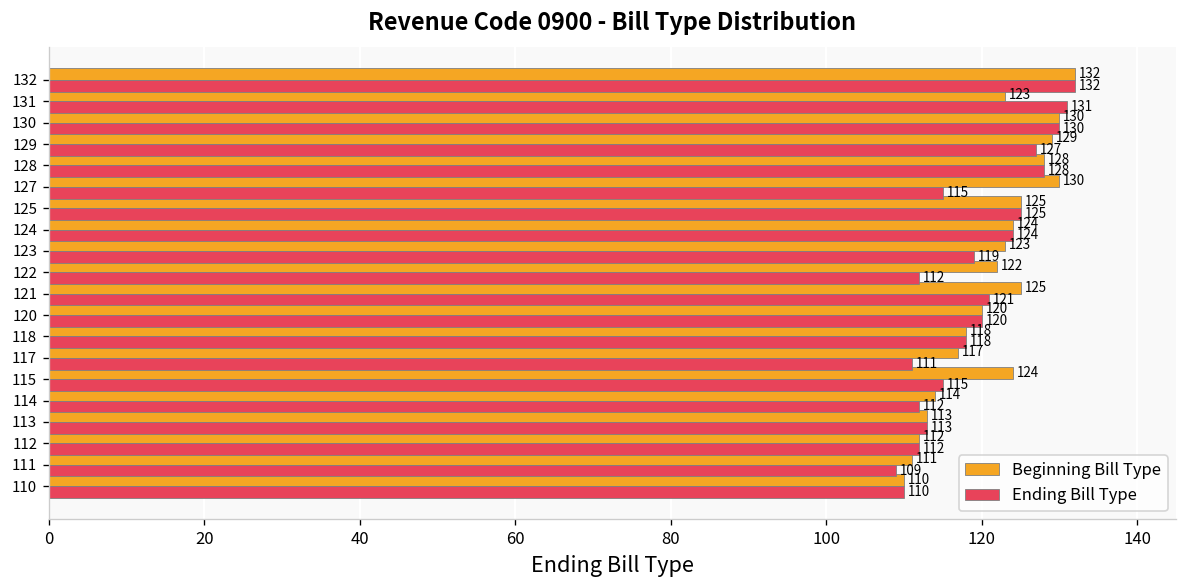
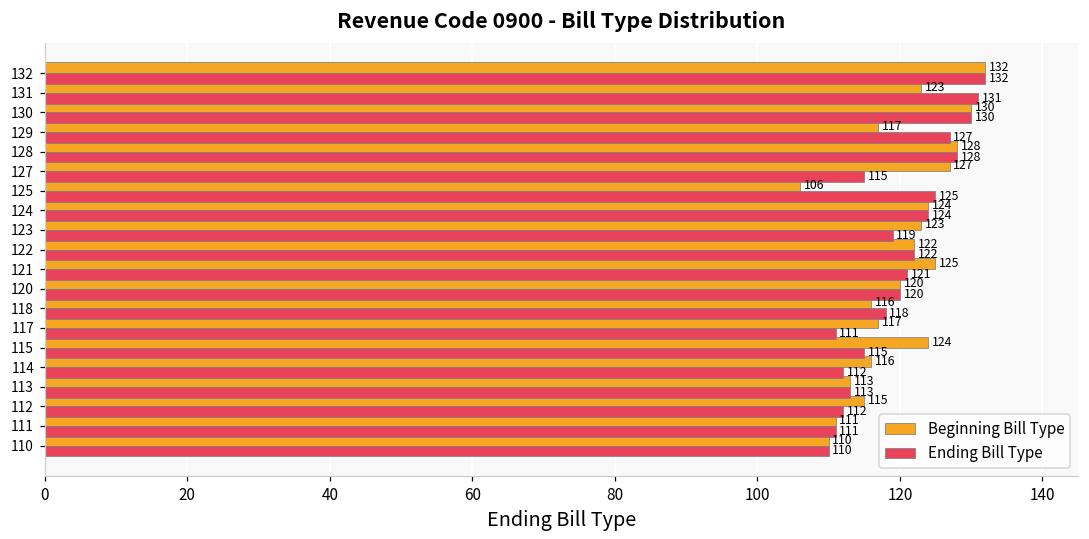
  {
    "Beginning Bill Type": {
      "132": 132,
      "131": 123,
      "130": 130,
-     "129": 129,
+     "129": 117,
      "128": 128,
-     "127": 130,
-     "125": 125,
+     "127": 127,
+     "125": 106,
      "124": 124,
      "123": 123,
      "122": 122,
      "121": 125,
      "120": 120,
-     "118": 118,
+     "118": 116,
      "117": 117,
      "115": 124,
-     "114": 114,
+     "114": 116,
      "113": 113,
-     "112": 112,
+     "112": 115,
      "111": 111,
      "110": 110
    },
    "Ending Bill Type": {
      "132": 132,
      "131": 131,
      "130": 130,
      "129": 127,
      "128": 128,
      "127": 115,
      "125": 125,
      "124": 124,
      "123": 119,
-     "122": 112,
+     "122": 122,
      "121": 121,
      "120": 120,
      "118": 118,
      "117": 111,
      "115": 115,
      "114": 112,
      "113": 113,
      "112": 112,
-     "111": 109,
+     "111": 111,
      "110": 110
    }
  }
